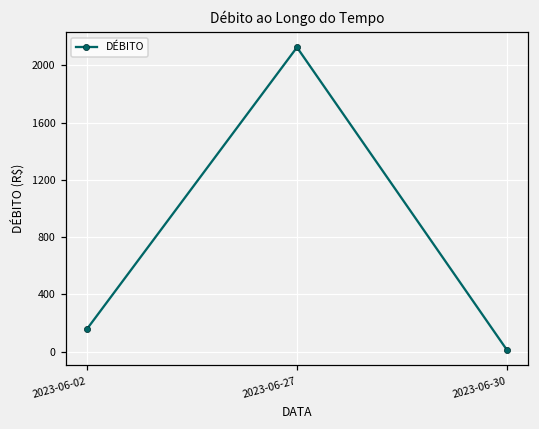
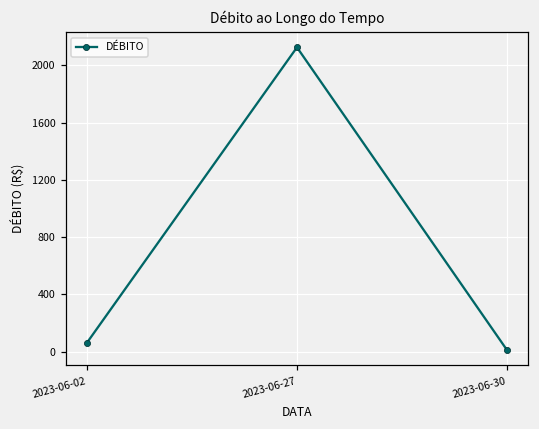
  {
-   "2023-06-02": 160,
+   "2023-06-02": 60,
    "2023-06-27": 2130,
    "2023-06-30": 10
  }
